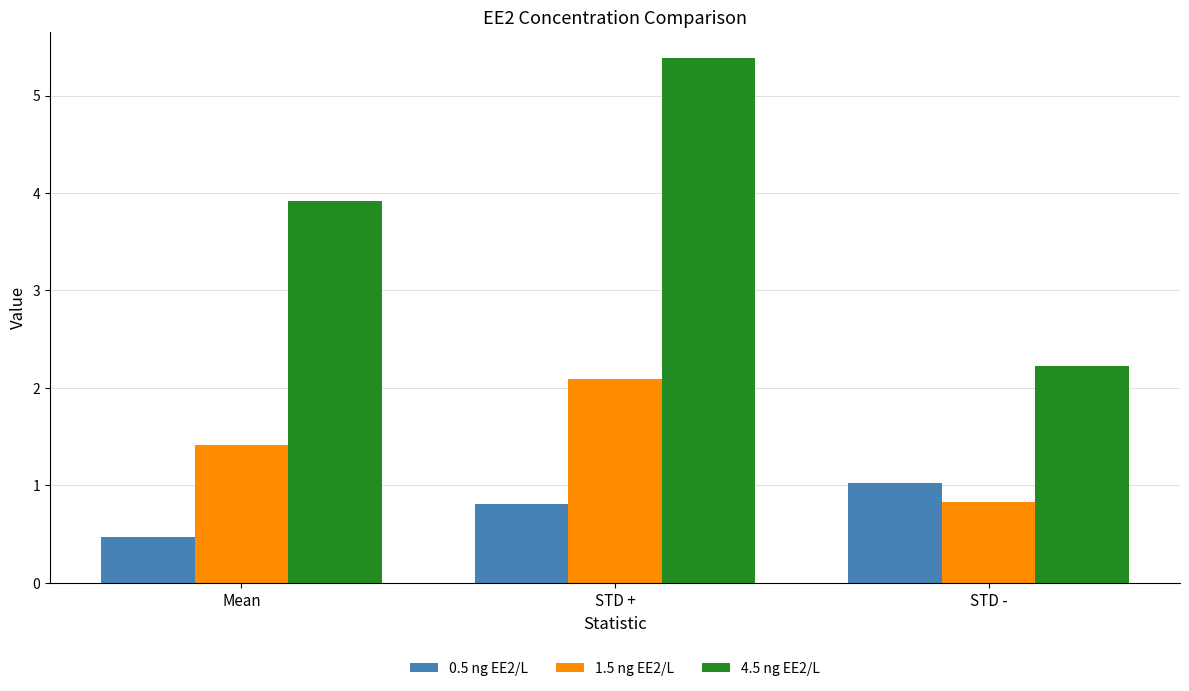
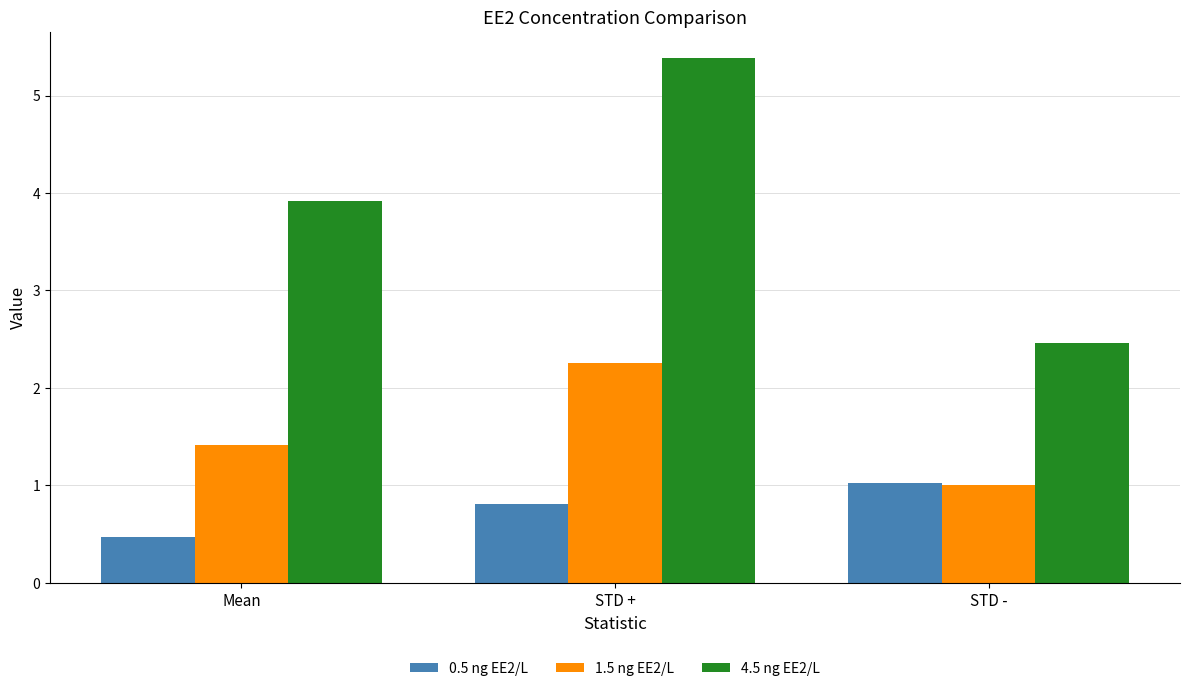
  {
    "0.5 ng EE2/L": {
      "Mean": 0.5,
      "STD +": 0.8,
      "STD -": 1.0
    },
    "1.5 ng EE2/L": {
      "Mean": 1.4,
-     "STD +": 2.1,
-     "STD -": 0.8
+     "STD +": 2.3,
+     "STD -": 1.0
    },
    "4.5 ng EE2/L": {
      "Mean": 3.9,
      "STD +": 5.4,
-     "STD -": 2.2
+     "STD -": 2.5
    }
  }
